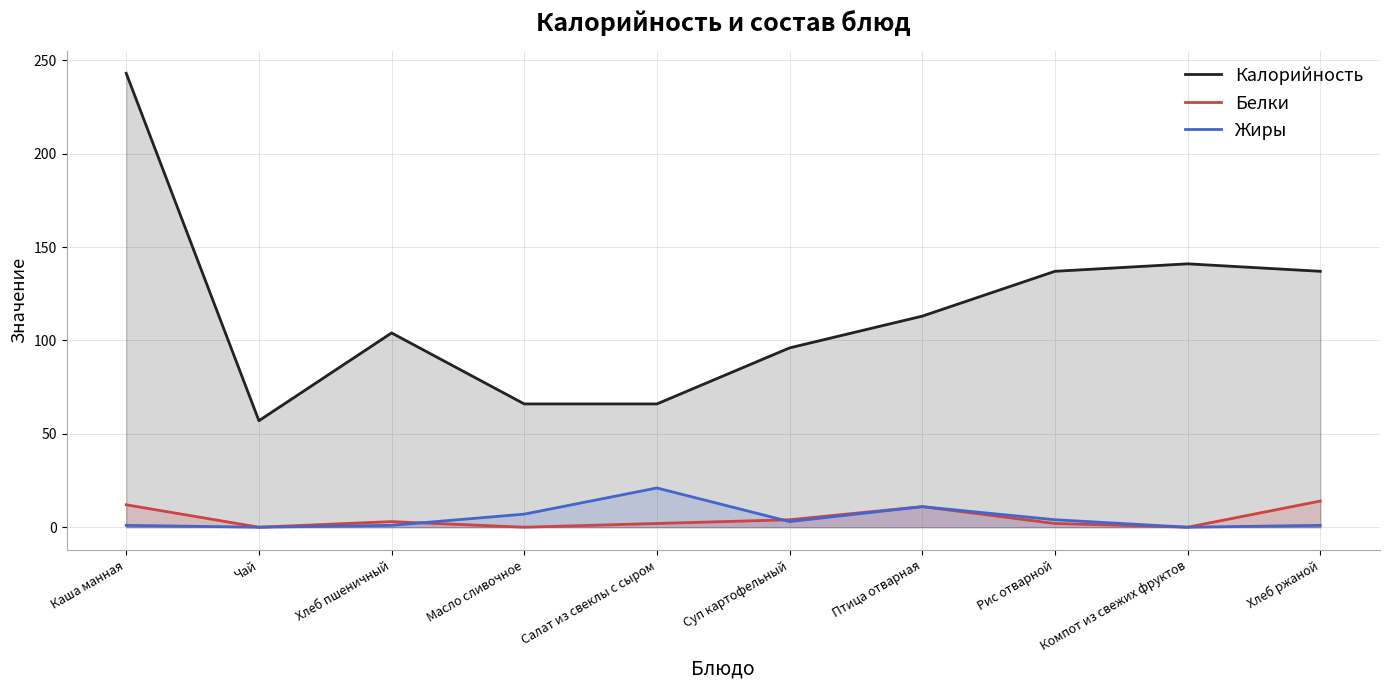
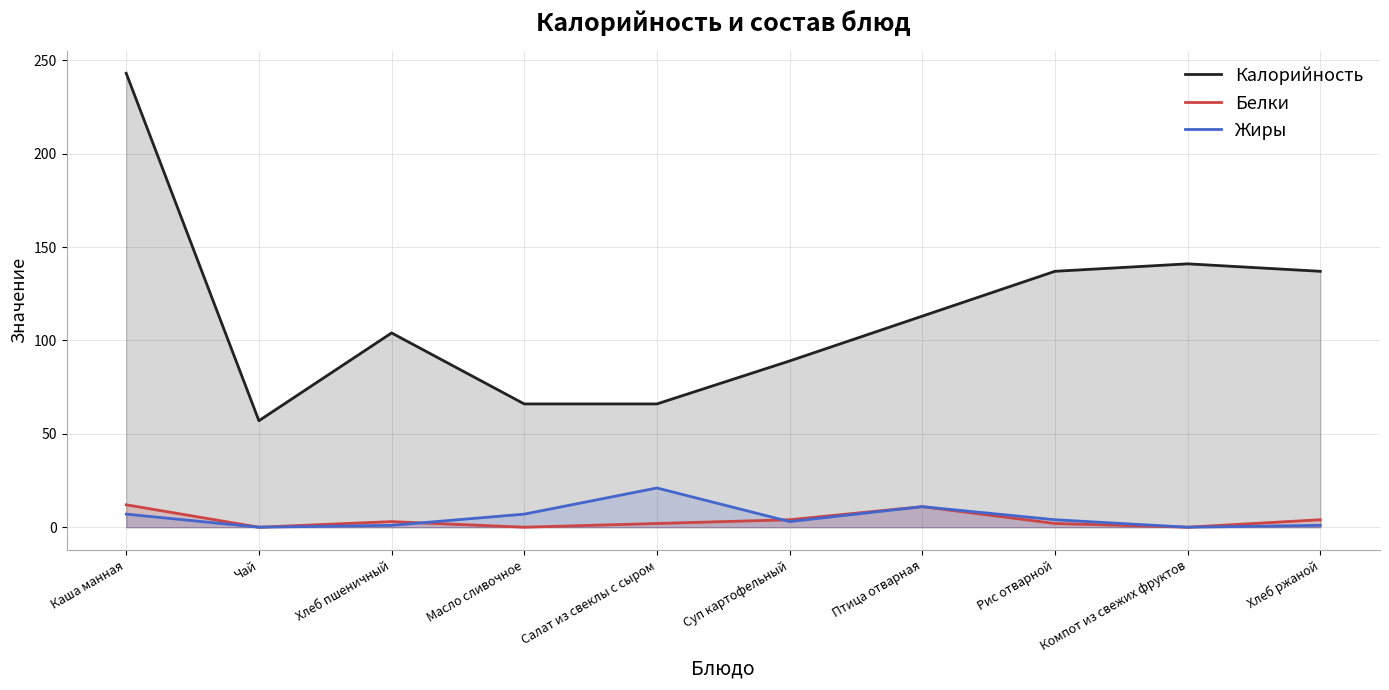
  {
    "Калорийность": {
      "Каша манная": 243,
      "Чай": 57,
      "Хлеб пшеничный": 104,
      "Масло сливочное": 66,
      "Салат из свеклы с сыром": 66,
-     "Суп картофельный": 96,
+     "Суп картофельный": 89,
      "Птица отварная": 113,
      "Рис отварной": 137,
      "Компот из свежих фруктов": 141,
      "Хлеб ржаной": 137
    },
    "Белки": {
      "Каша манная": 12,
      "Хлеб пшеничный": 3,
      "Масло сливочное": 0,
      "Салат из свеклы с сыром": 2,
      "Рис отварной": 2,
-     "Хлеб ржаной": 14
+     "Хлеб ржаной": 4
    },
    "Жиры": {
-     "Каша манная": 1,
+     "Каша манная": 7,
      "Хлеб пшеничный": 1,
      "Масло сливочное": 7,
      "Салат из свеклы с сыром": 21,
      "Рис отварной": 4,
      "Хлеб ржаной": 1
    }
  }
